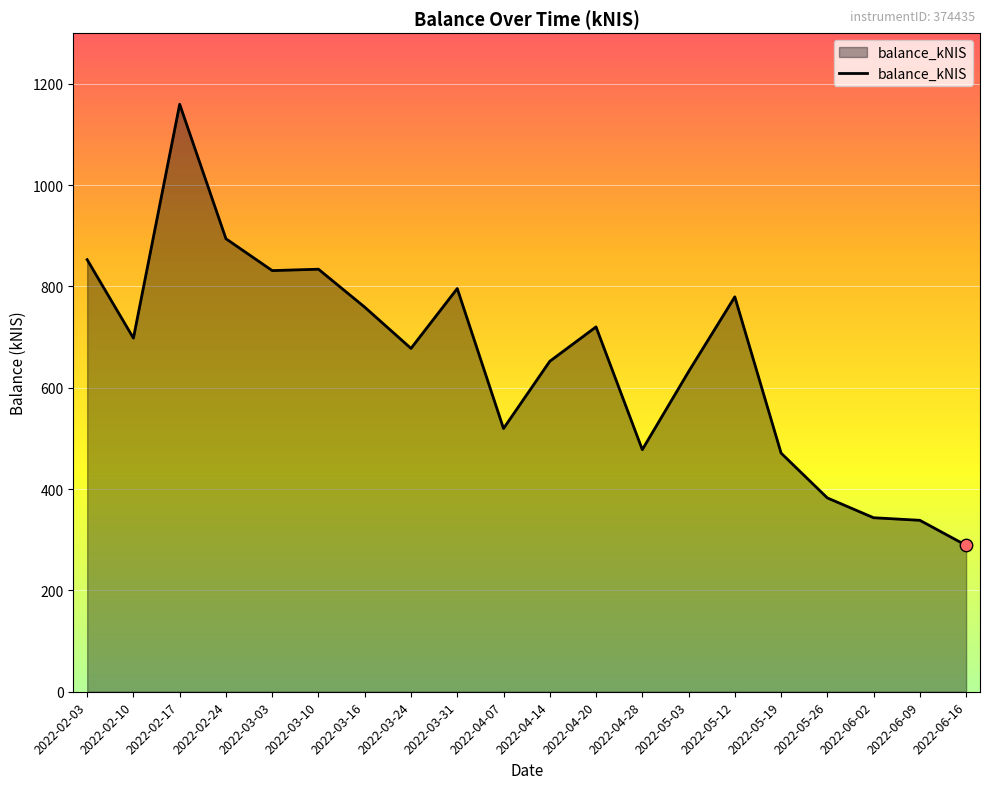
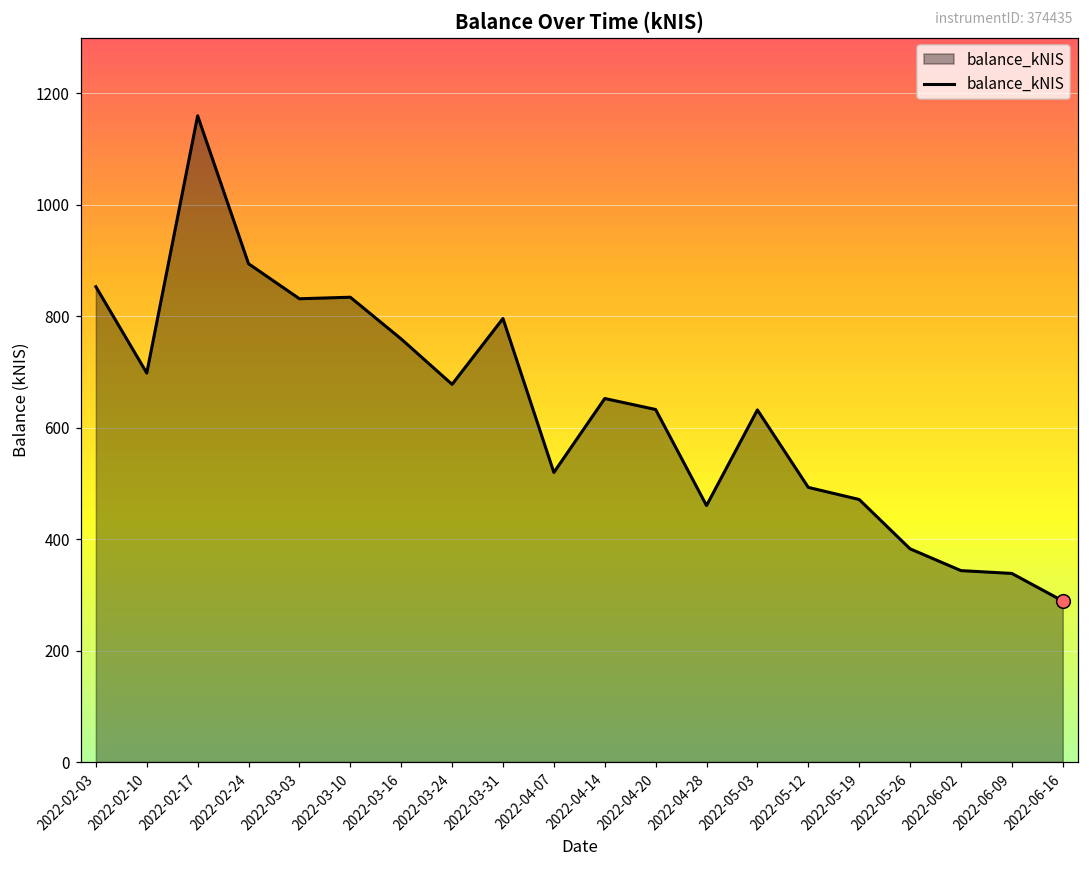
  {
    "balance_kNIS": {
      "2022-02-03": 850,
      "2022-02-10": 700,
      "2022-02-17": 1160,
      "2022-02-24": 890,
      "2022-03-03": 830,
      "2022-03-10": 830,
      "2022-03-16": 760,
      "2022-03-24": 680,
      "2022-03-31": 800,
      "2022-04-07": 520,
      "2022-04-14": 650,
-     "2022-04-20": 720,
-     "2022-04-28": 480,
+     "2022-04-20": 630,
+     "2022-04-28": 460,
      "2022-05-03": 630,
-     "2022-05-12": 780,
+     "2022-05-12": 490,
      "2022-05-19": 470,
      "2022-05-26": 380,
      "2022-06-02": 340,
      "2022-06-09": 340
    }
  }
